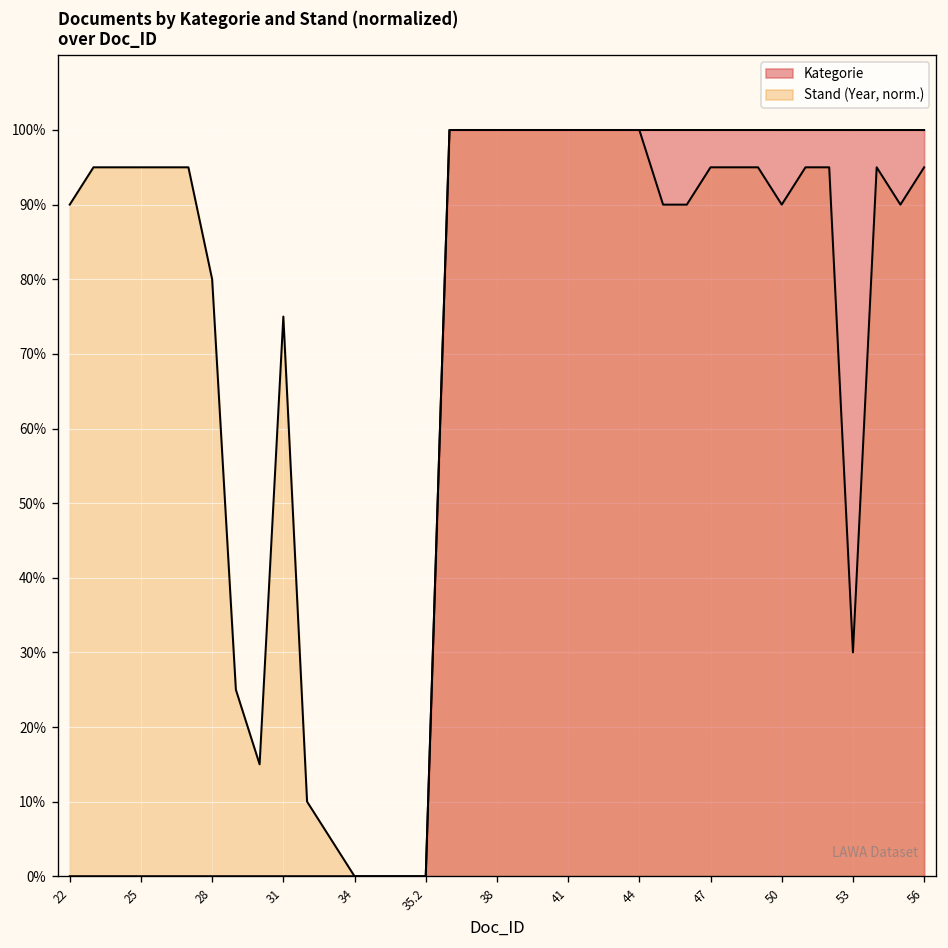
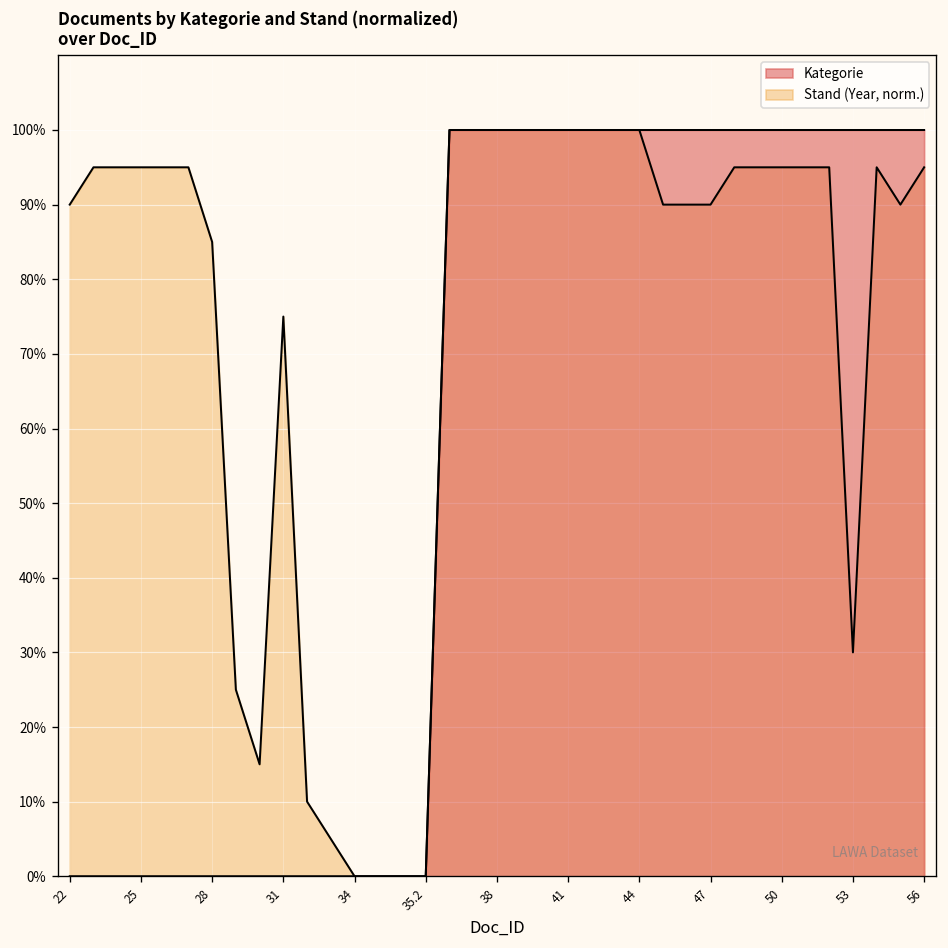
  {
    "Kategorie": {
      "22": "0%",
      "25": "0%",
      "28": "0%",
      "31": "0%",
      "47": "100%",
      "50": "100%",
      "53": "100%",
      "56": "100%"
    },
    "Stand (Year, norm.)": {
      "22": "90%",
      "25": "95%",
-     "28": "80%",
+     "28": "85%",
      "31": "75%",
-     "47": "95%",
-     "50": "90%",
+     "47": "90%",
+     "50": "95%",
      "53": "30%",
      "56": "95%"
    }
  }
